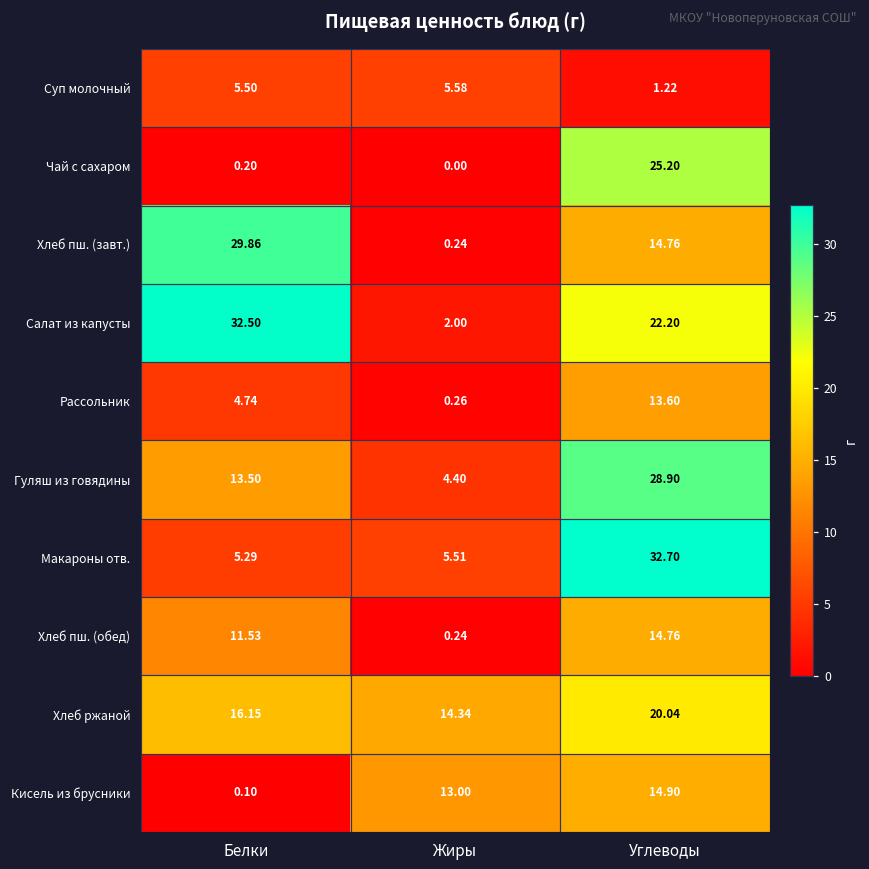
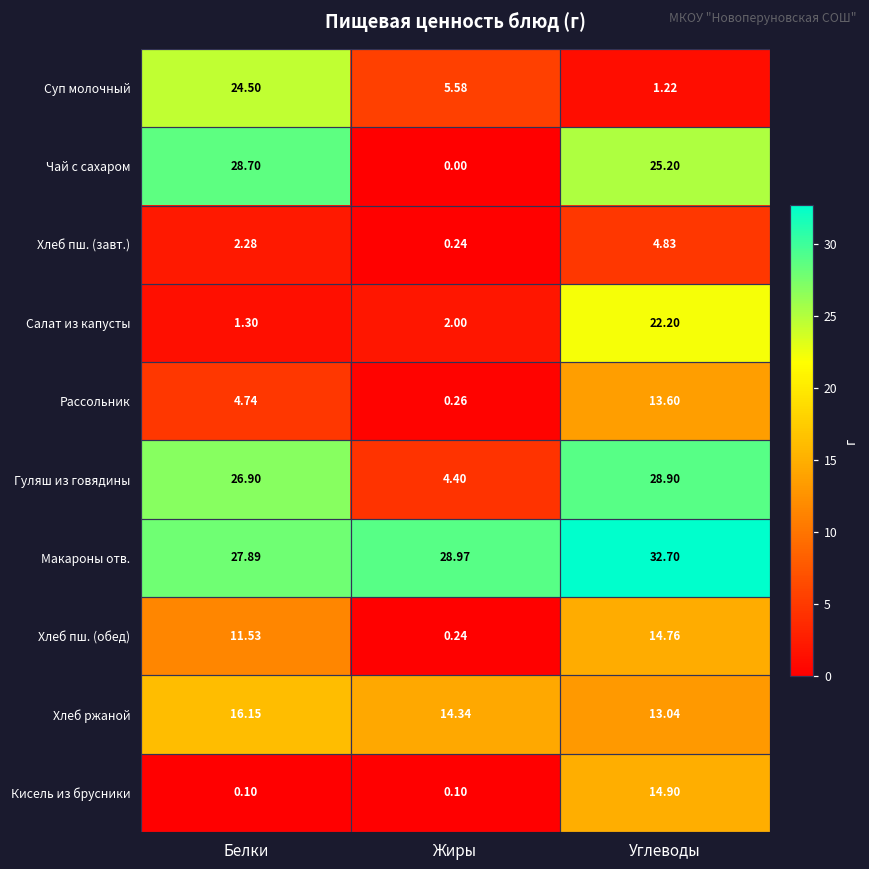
  {
    "Суп молочный": {
-     "Белки": 5.50,
+     "Белки": 24.50,
      "Жиры": 5.58,
      "Углеводы": 1.22
    },
    "Чай с сахаром": {
-     "Белки": 0.20,
+     "Белки": 28.70,
      "Жиры": 0.00,
      "Углеводы": 25.20
    },
    "Хлеб пш. (завт.)": {
-     "Белки": 29.86,
+     "Белки": 2.28,
      "Жиры": 0.24,
-     "Углеводы": 14.76
+     "Углеводы": 4.83
    },
    "Салат из капусты": {
-     "Белки": 32.50,
+     "Белки": 1.30,
      "Жиры": 2.00,
      "Углеводы": 22.20
    },
    "Рассольник": {
      "Белки": 4.74,
      "Жиры": 0.26,
      "Углеводы": 13.60
    },
    "Гуляш из говядины": {
-     "Белки": 13.50,
+     "Белки": 26.90,
      "Жиры": 4.40,
      "Углеводы": 28.90
    },
    "Макароны отв.": {
-     "Белки": 5.29,
-     "Жиры": 5.51,
+     "Белки": 27.89,
+     "Жиры": 28.97,
      "Углеводы": 32.70
    },
    "Хлеб пш. (обед)": {
      "Белки": 11.53,
      "Жиры": 0.24,
      "Углеводы": 14.76
    },
    "Хлеб ржаной": {
      "Белки": 16.15,
      "Жиры": 14.34,
-     "Углеводы": 20.04
+     "Углеводы": 13.04
    },
    "Кисель из брусники": {
      "Белки": 0.10,
-     "Жиры": 13.00,
+     "Жиры": 0.10,
      "Углеводы": 14.90
    }
  }
